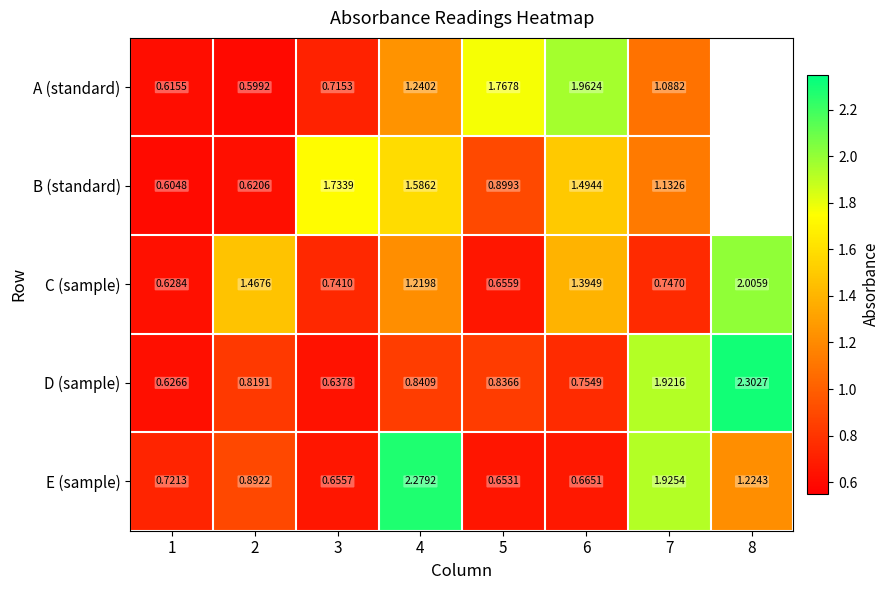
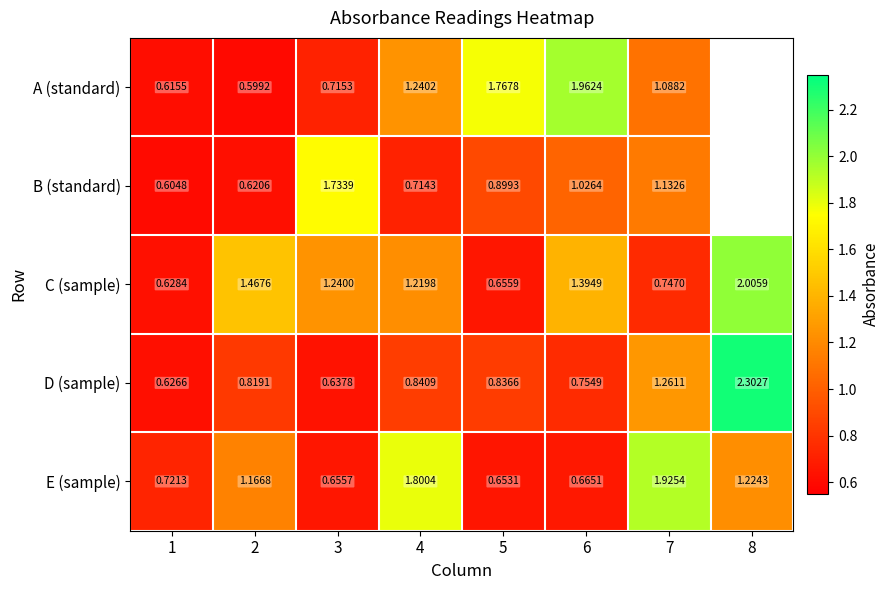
  {
    "B (standard)": {
-     "4": 1.5862,
-     "6": 1.4944
+     "4": 0.7143,
+     "6": 1.0264
    },
    "C (sample)": {
-     "3": 0.7410
+     "3": 1.2400
    },
    "D (sample)": {
-     "7": 1.9216
+     "7": 1.2611
    },
    "E (sample)": {
-     "2": 0.8922,
-     "4": 2.2792
+     "2": 1.1668,
+     "4": 1.8004
    }
  }
